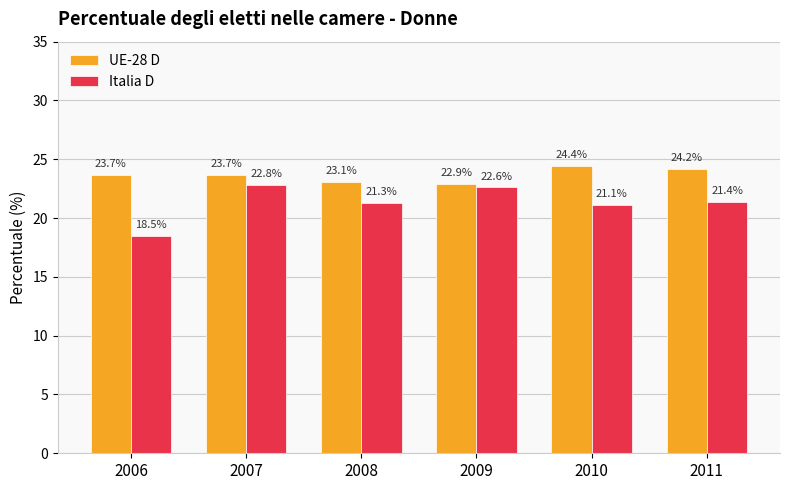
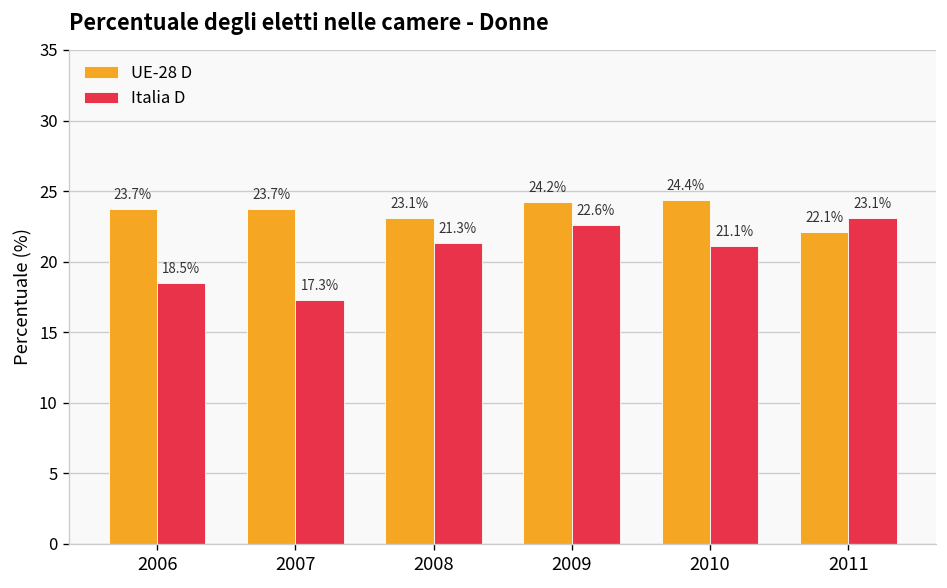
  {
    "UE-28 D": {
      "2006": "23.7%",
      "2007": "23.7%",
      "2008": "23.1%",
-     "2009": "22.9%",
+     "2009": "24.2%",
      "2010": "24.4%",
-     "2011": "24.2%"
+     "2011": "22.1%"
    },
    "Italia D": {
      "2006": "18.5%",
-     "2007": "22.8%",
+     "2007": "17.3%",
      "2008": "21.3%",
      "2009": "22.6%",
      "2010": "21.1%",
-     "2011": "21.4%"
+     "2011": "23.1%"
    }
  }
